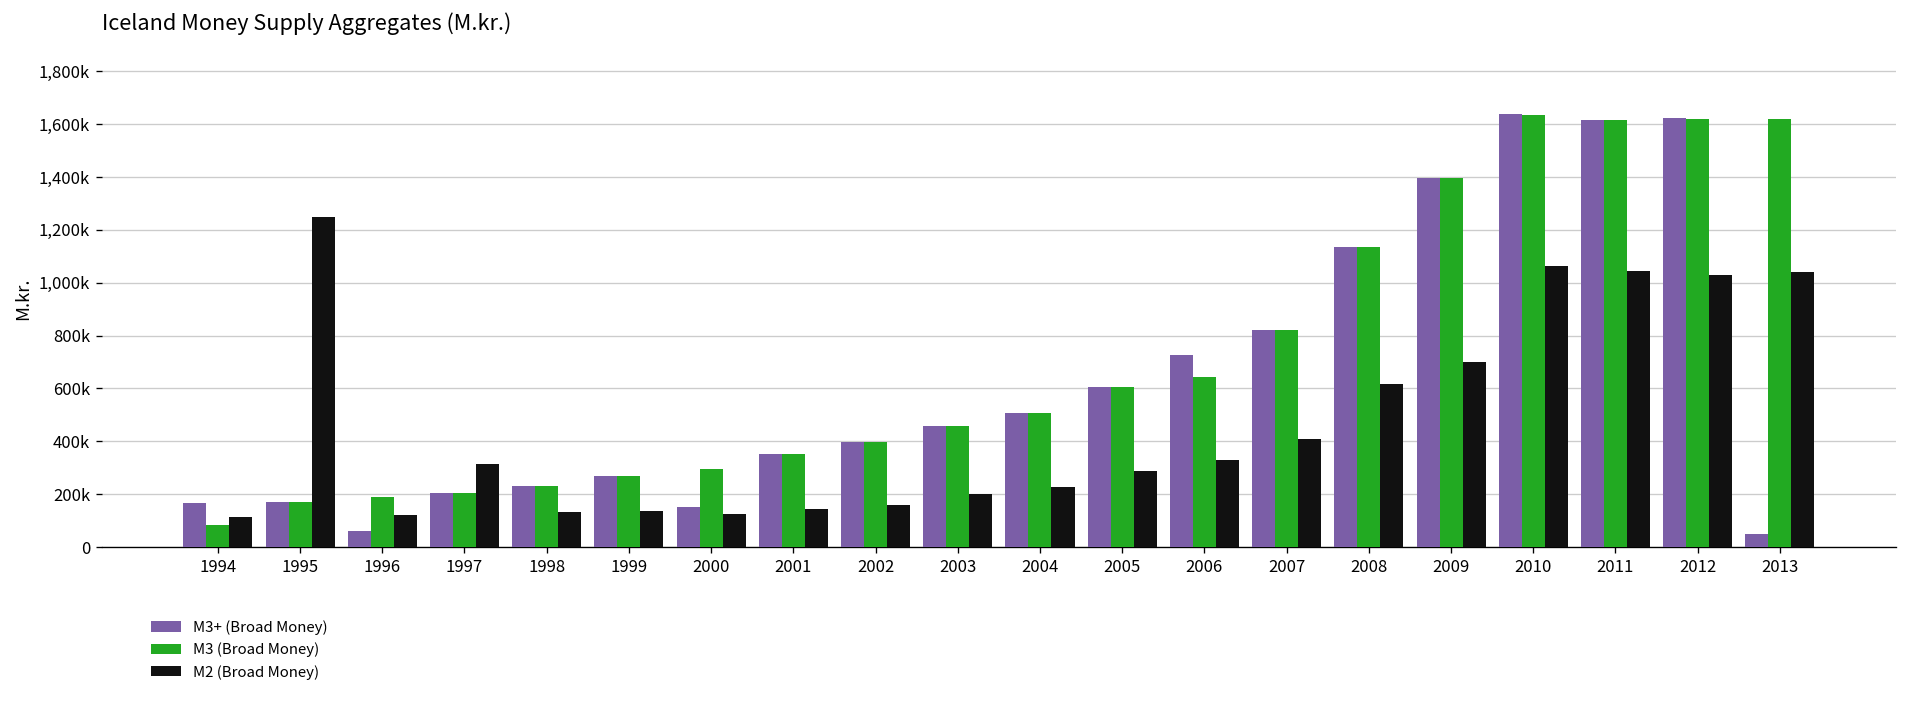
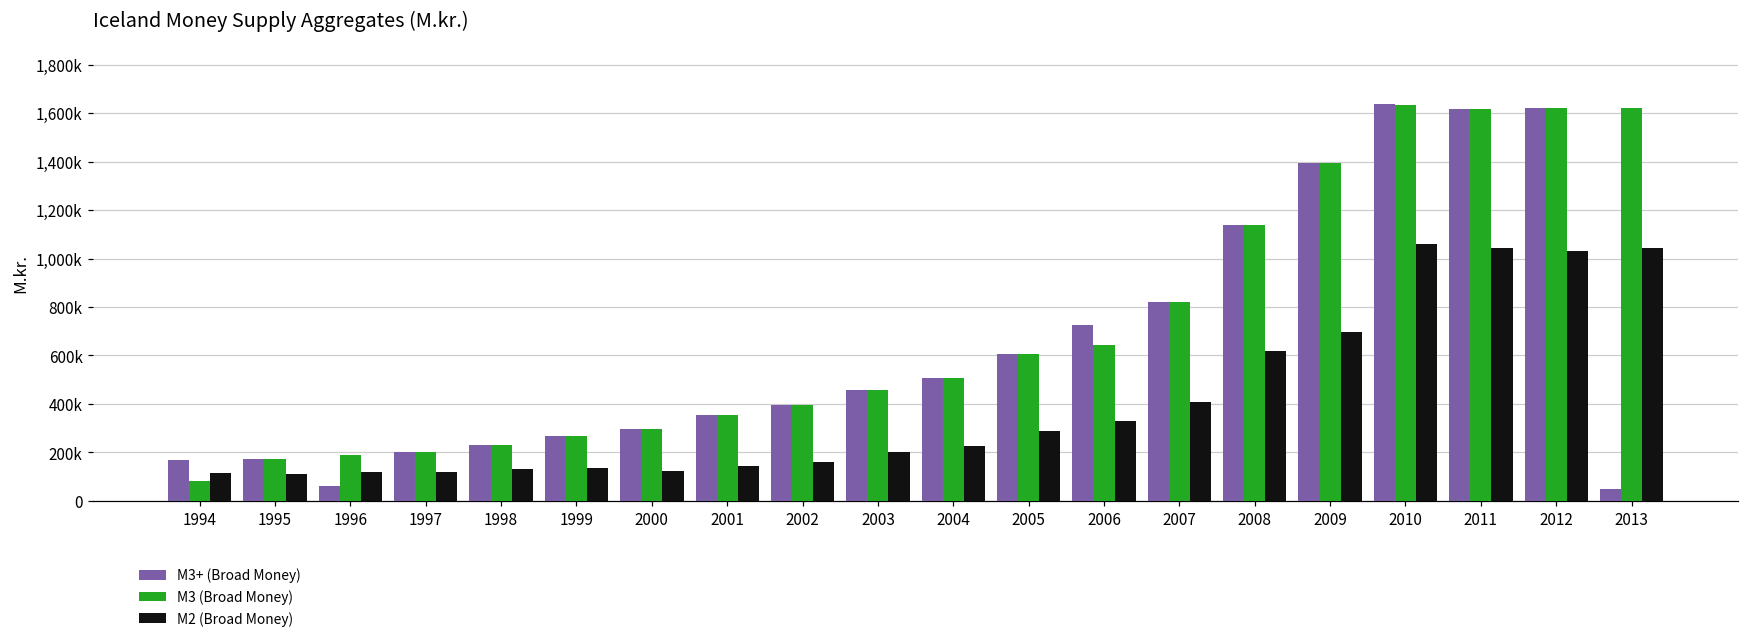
  {
    "M3+ (Broad Money)": {
      "1994": "170,000",
      "1995": "170,000",
      "1996": "60,000",
      "1997": "200,000",
      "1998": "230,000",
      "1999": "270,000",
-     "2000": "150,000",
+     "2000": "300,000",
      "2001": "350,000",
      "2002": "400,000",
      "2003": "460,000",
      "2004": "510,000",
      "2005": "600,000",
      "2006": "730,000",
      "2007": "820,000",
      "2008": "1,140,000",
      "2009": "1,390,000",
      "2010": "1,640,000",
      "2011": "1,620,000",
      "2012": "1,620,000",
      "2013": "50,000"
    },
    "M3 (Broad Money)": {
      "1994": "80,000",
      "1995": "170,000",
      "1996": "190,000",
      "1997": "200,000",
      "1998": "230,000",
      "1999": "270,000",
      "2000": "300,000",
      "2001": "350,000",
      "2002": "400,000",
      "2003": "460,000",
      "2004": "510,000",
      "2005": "600,000",
      "2006": "640,000",
      "2007": "820,000",
      "2008": "1,140,000",
      "2009": "1,390,000",
      "2010": "1,640,000",
      "2011": "1,620,000",
      "2012": "1,620,000",
      "2013": "1,620,000"
    },
    "M2 (Broad Money)": {
      "1994": "110,000",
-     "1995": "1,250,000",
+     "1995": "110,000",
      "1996": "120,000",
-     "1997": "310,000",
+     "1997": "120,000",
      "1998": "130,000",
      "1999": "140,000",
      "2000": "120,000",
      "2001": "140,000",
      "2002": "160,000",
      "2003": "200,000",
      "2004": "230,000",
      "2005": "290,000",
      "2006": "330,000",
      "2007": "410,000",
      "2008": "620,000",
      "2009": "700,000",
      "2010": "1,060,000",
      "2011": "1,040,000",
      "2012": "1,030,000",
      "2013": "1,040,000"
    }
  }
